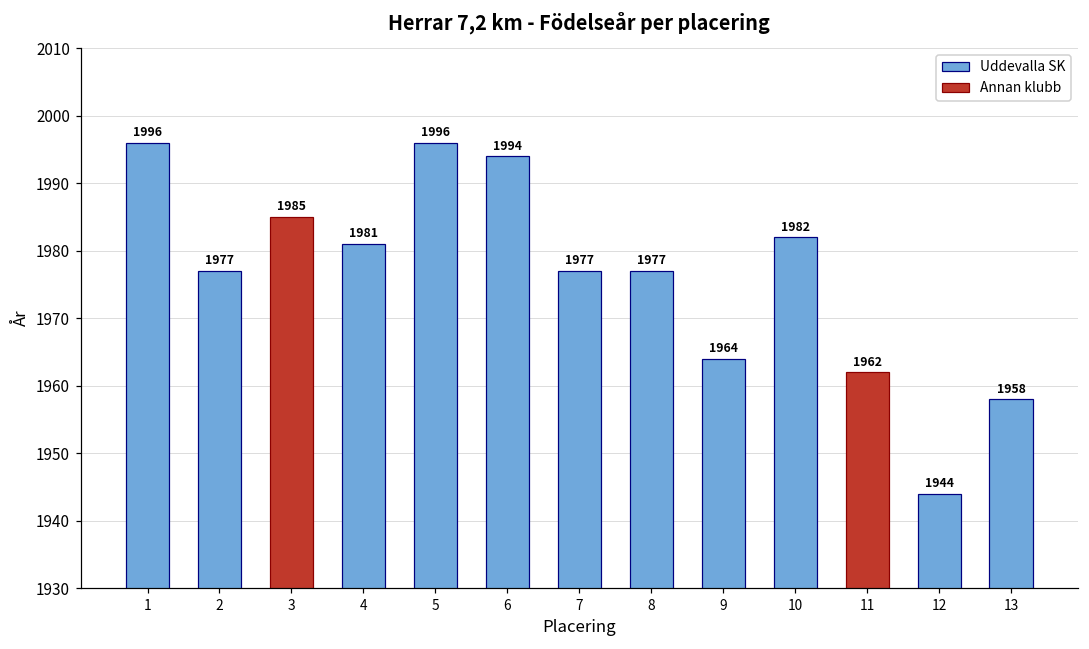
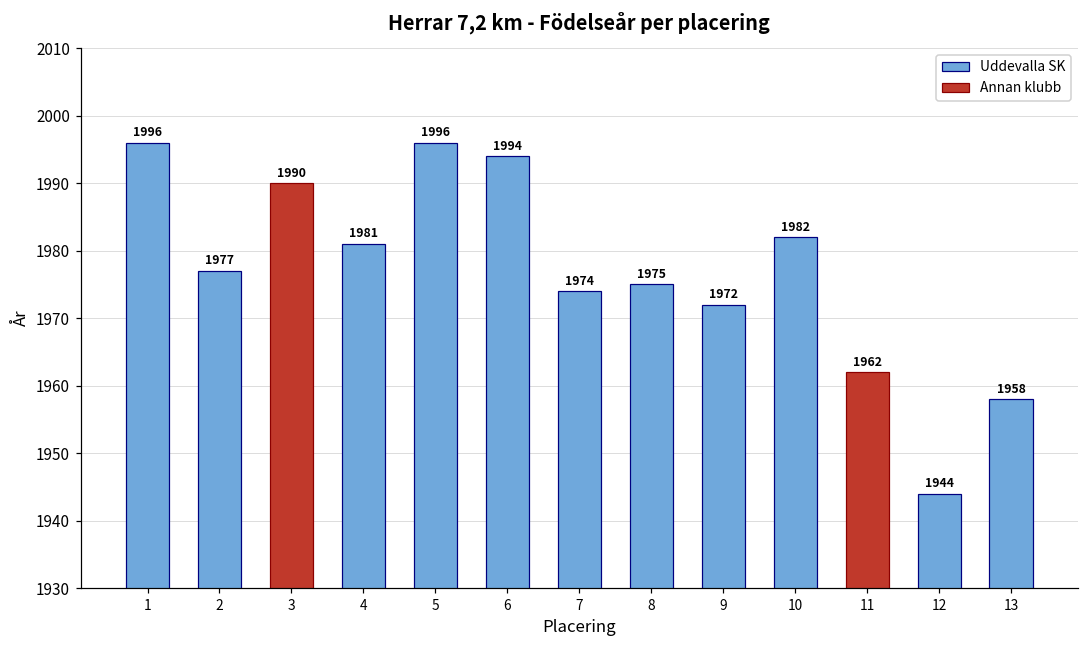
  {
    "Uddevalla SK": {
      "1": 1996,
      "2": 1977,
      "4": 1981,
      "5": 1996,
      "6": 1994,
-     "7": 1977,
-     "8": 1977,
-     "9": 1964,
+     "7": 1974,
+     "8": 1975,
+     "9": 1972,
      "10": 1982,
      "12": 1944,
      "13": 1958
    },
    "Annan klubb": {
-     "3": 1985,
+     "3": 1990,
      "11": 1962
    }
  }
